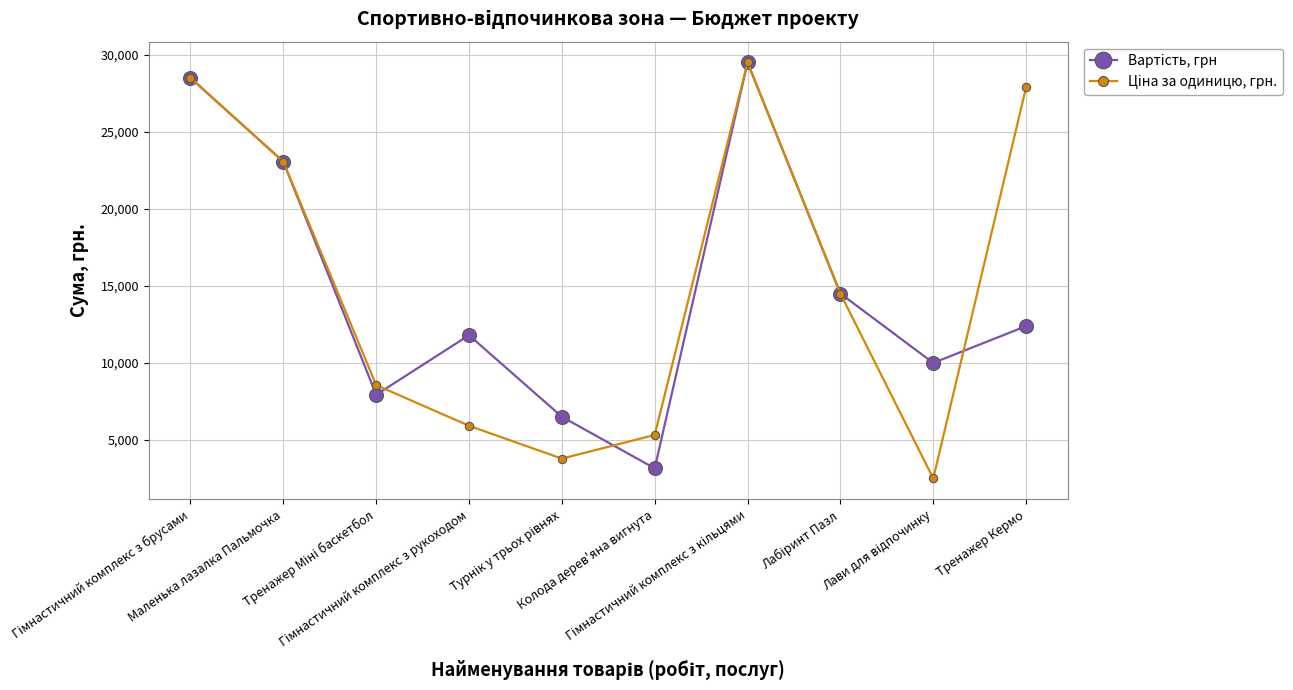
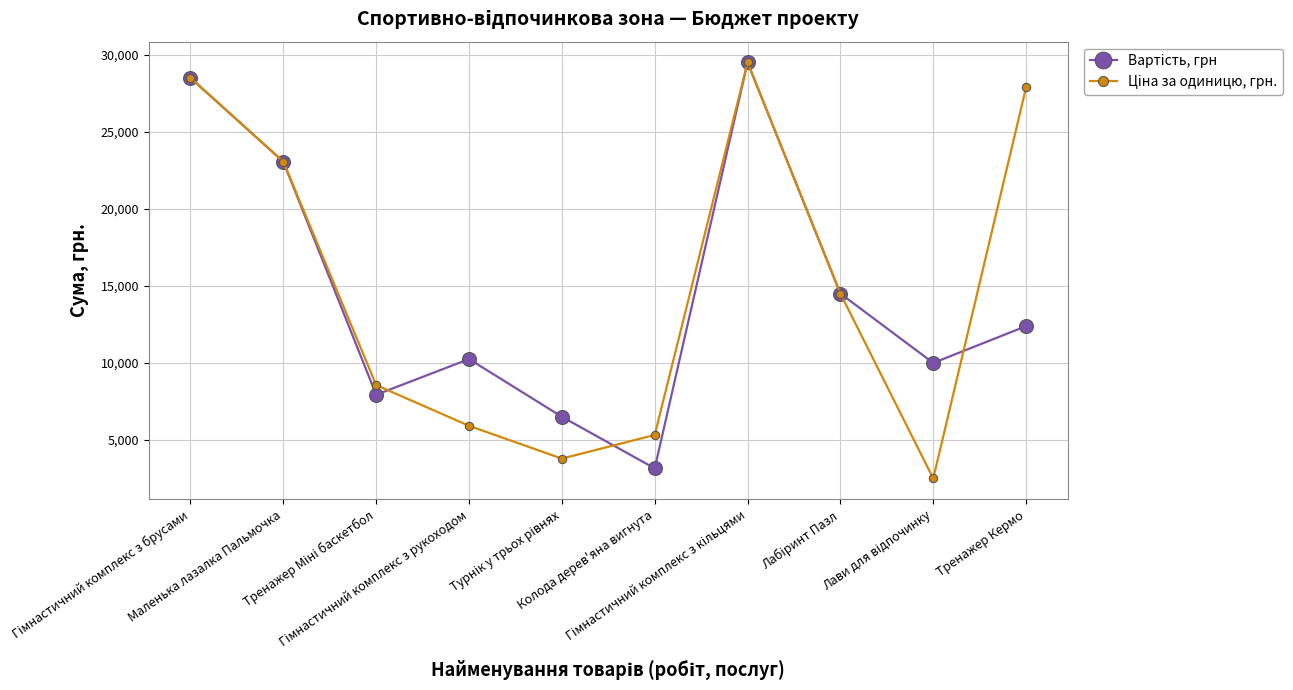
  {
    "Вартість, грн": {
      "Тренажер Міні баскетбол": "7,900",
-     "Гімнастичний комплекс з рукоходом": "11,800",
+     "Гімнастичний комплекс з рукоходом": "10,300",
      "Турнік у трьох рівнях": "6,500",
      "Колода дерев'яна вигнута": "3,200",
      "Лави для відпочинку": "10,000",
      "Тренажер Кермо": "12,400"
    },
    "Ціна за одиницю, грн.": {
      "Тренажер Міні баскетбол": "8,600",
      "Гімнастичний комплекс з рукоходом": "5,900",
      "Турнік у трьох рівнях": "3,800",
      "Колода дерев'яна вигнута": "5,300",
      "Лави для відпочинку": "2,500",
      "Тренажер Кермо": "27,900"
    }
  }
